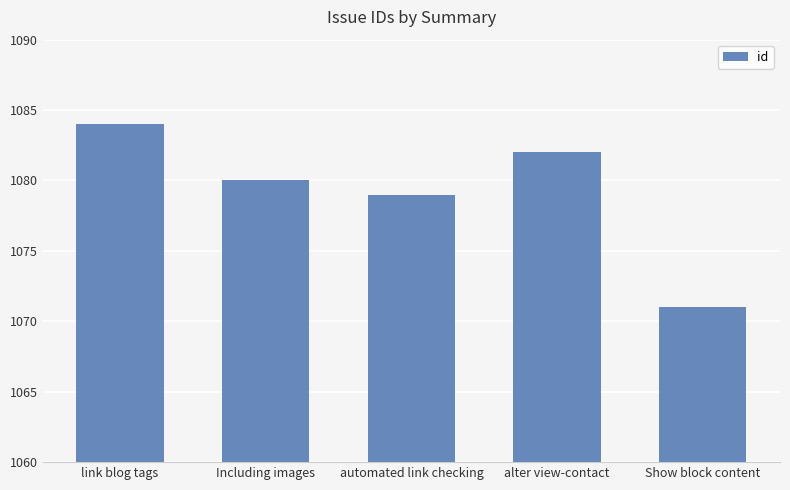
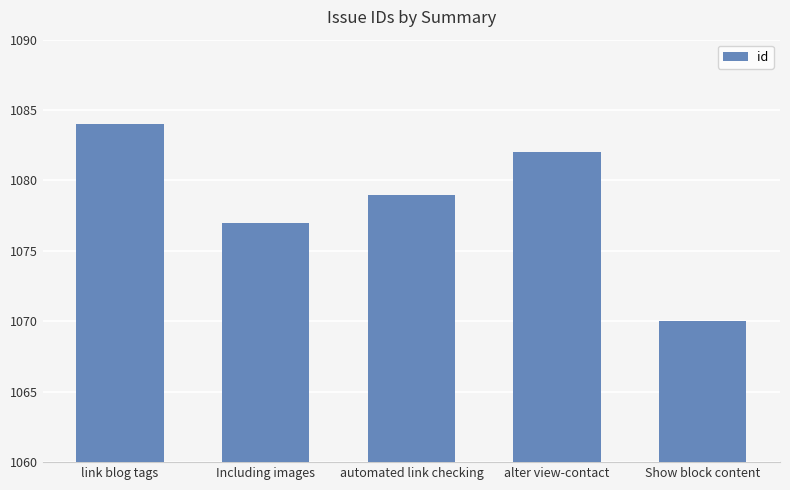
  {
    "link blog tags": 1084,
-   "Including images": 1080,
+   "Including images": 1077,
    "automated link checking": 1079,
    "alter view-contact": 1082,
-   "Show block content": 1071
+   "Show block content": 1070
  }
